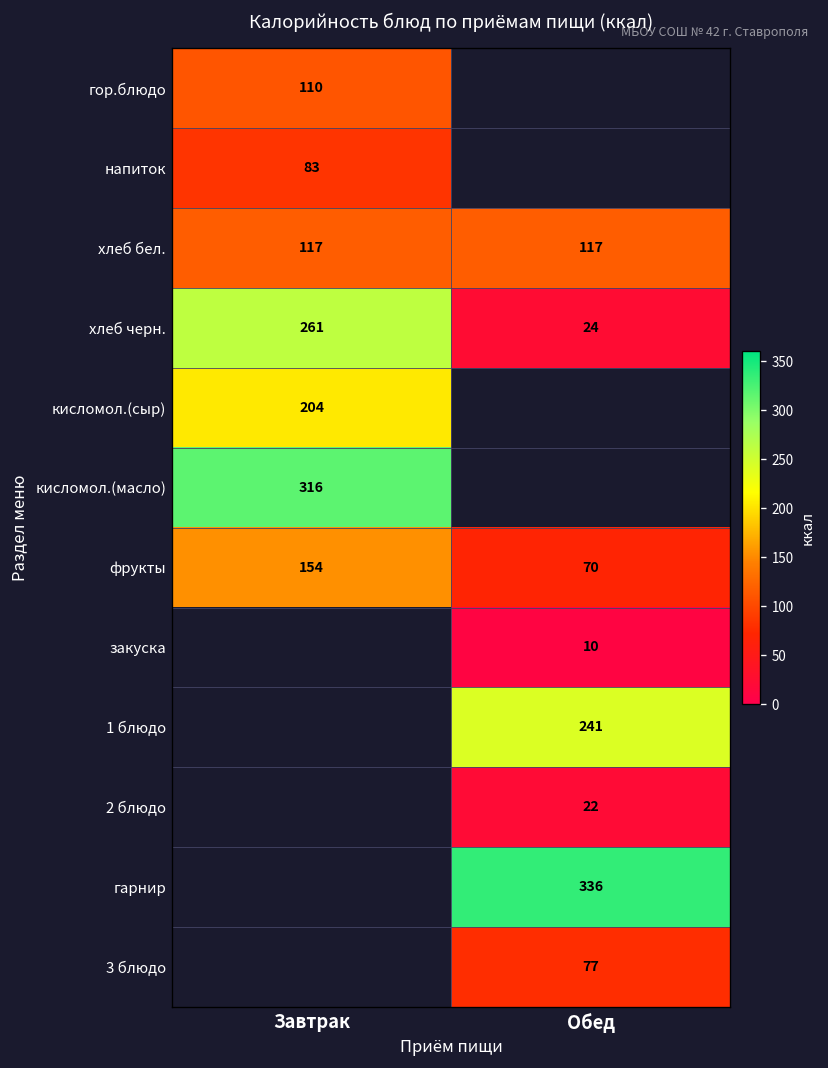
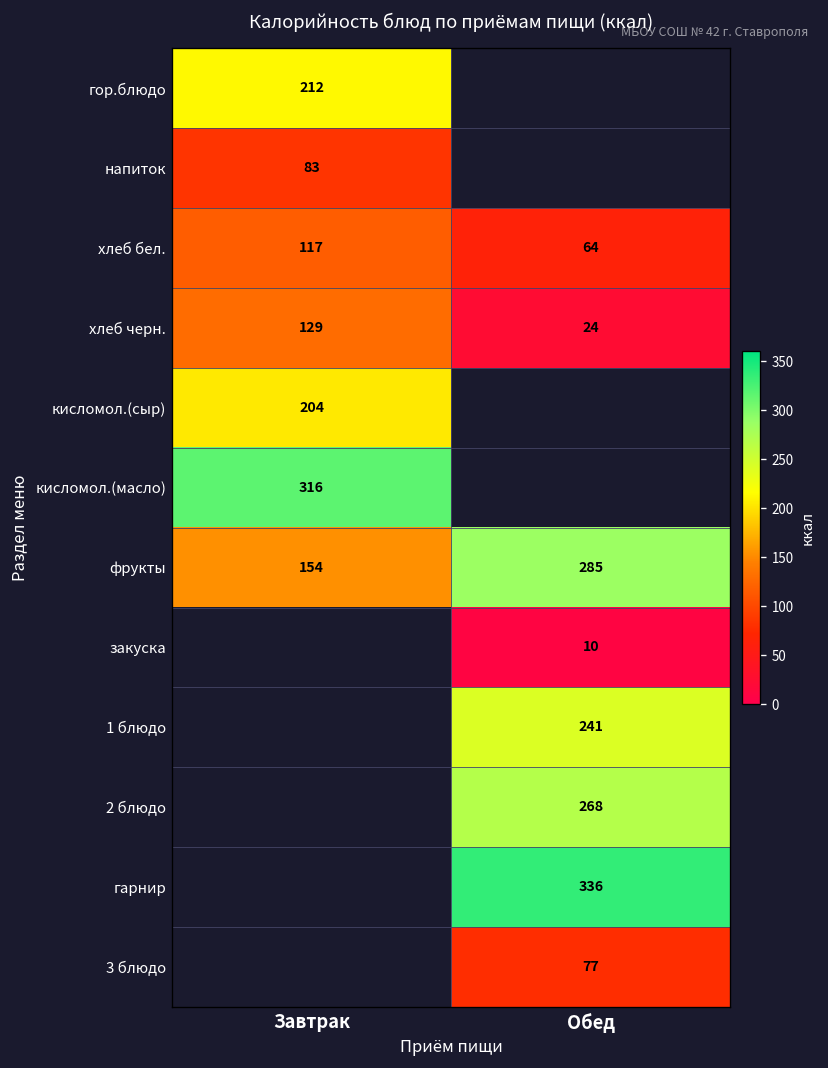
  {
    "гор.блюдо": {
-     "Завтрак": 110
+     "Завтрак": 212
    },
    "напиток": {
      "Завтрак": 83
    },
    "хлеб бел.": {
      "Завтрак": 117,
-     "Обед": 117
+     "Обед": 64
    },
    "хлеб черн.": {
-     "Завтрак": 261,
+     "Завтрак": 129,
      "Обед": 24
    },
    "кисломол.(сыр)": {
      "Завтрак": 204
    },
    "кисломол.(масло)": {
      "Завтрак": 316
    },
    "фрукты": {
      "Завтрак": 154,
-     "Обед": 70
+     "Обед": 285
    },
    "закуска": {
      "Обед": 10
    },
    "1 блюдо": {
      "Обед": 241
    },
    "2 блюдо": {
-     "Обед": 22
+     "Обед": 268
    },
    "гарнир": {
      "Обед": 336
    },
    "3 блюдо": {
      "Обед": 77
    }
  }
